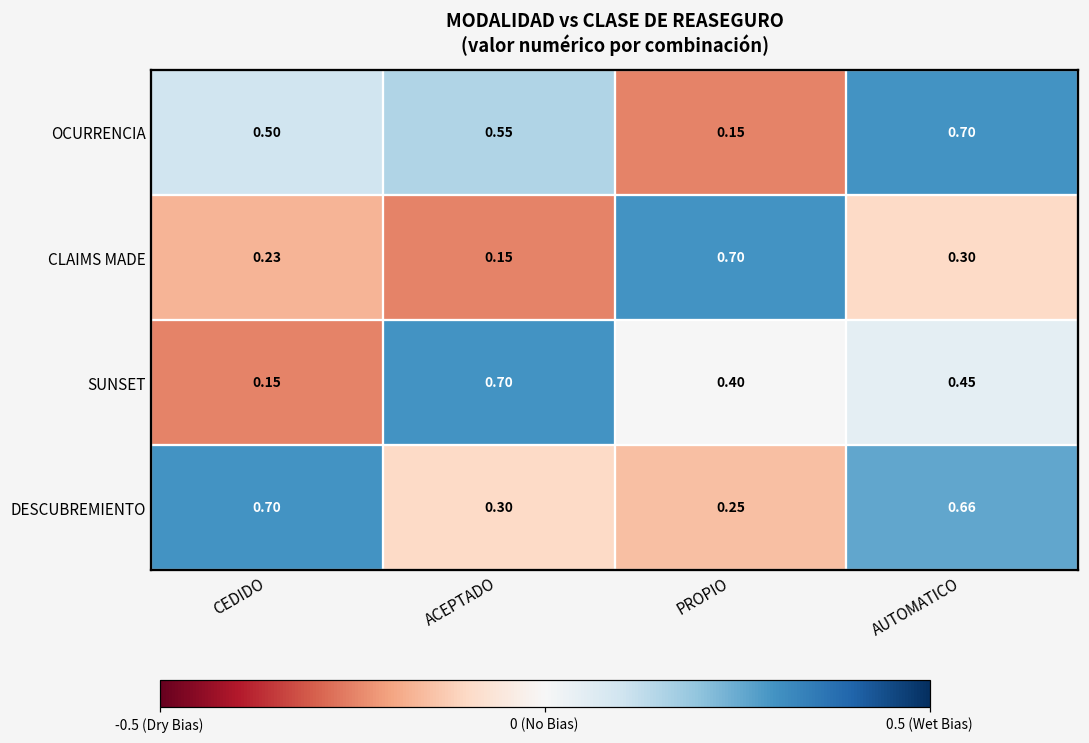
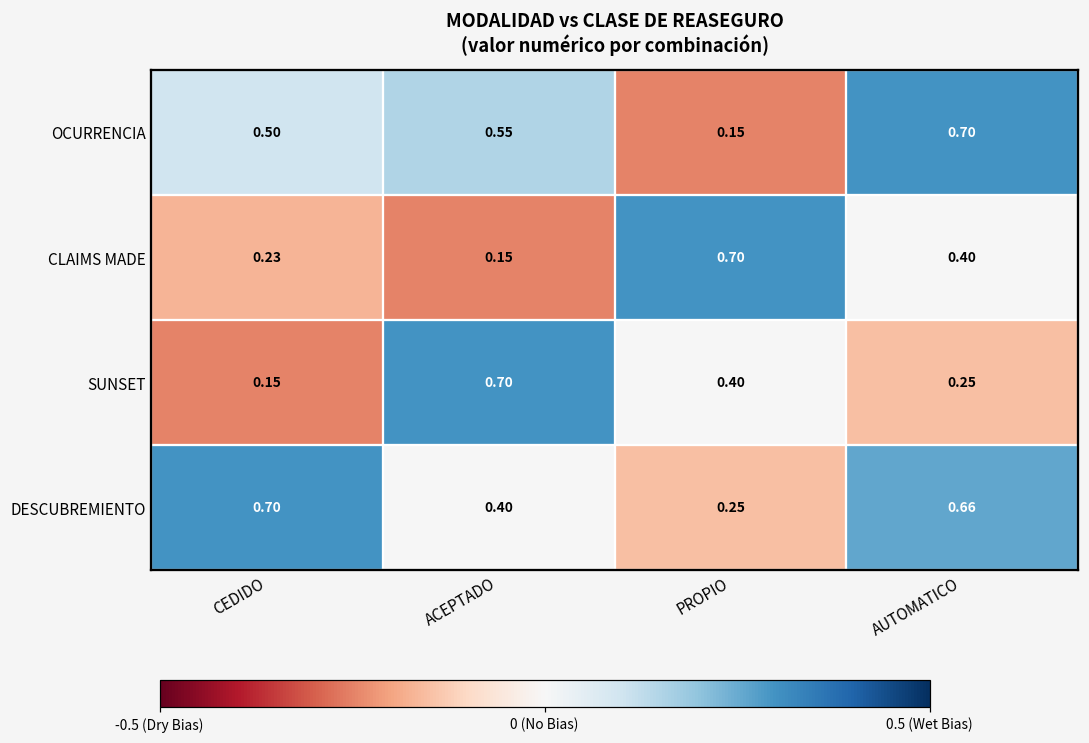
  {
    "OCURRENCIA": {
      "CEDIDO": 0.50,
      "ACEPTADO": 0.55,
      "PROPIO": 0.15,
      "AUTOMATICO": 0.70
    },
    "CLAIMS MADE": {
      "CEDIDO": 0.23,
      "ACEPTADO": 0.15,
      "PROPIO": 0.70,
-     "AUTOMATICO": 0.30
+     "AUTOMATICO": 0.40
    },
    "SUNSET": {
      "CEDIDO": 0.15,
      "ACEPTADO": 0.70,
      "PROPIO": 0.40,
-     "AUTOMATICO": 0.45
+     "AUTOMATICO": 0.25
    },
    "DESCUBREMIENTO": {
      "CEDIDO": 0.70,
-     "ACEPTADO": 0.30,
+     "ACEPTADO": 0.40,
      "PROPIO": 0.25,
      "AUTOMATICO": 0.66
    }
  }
